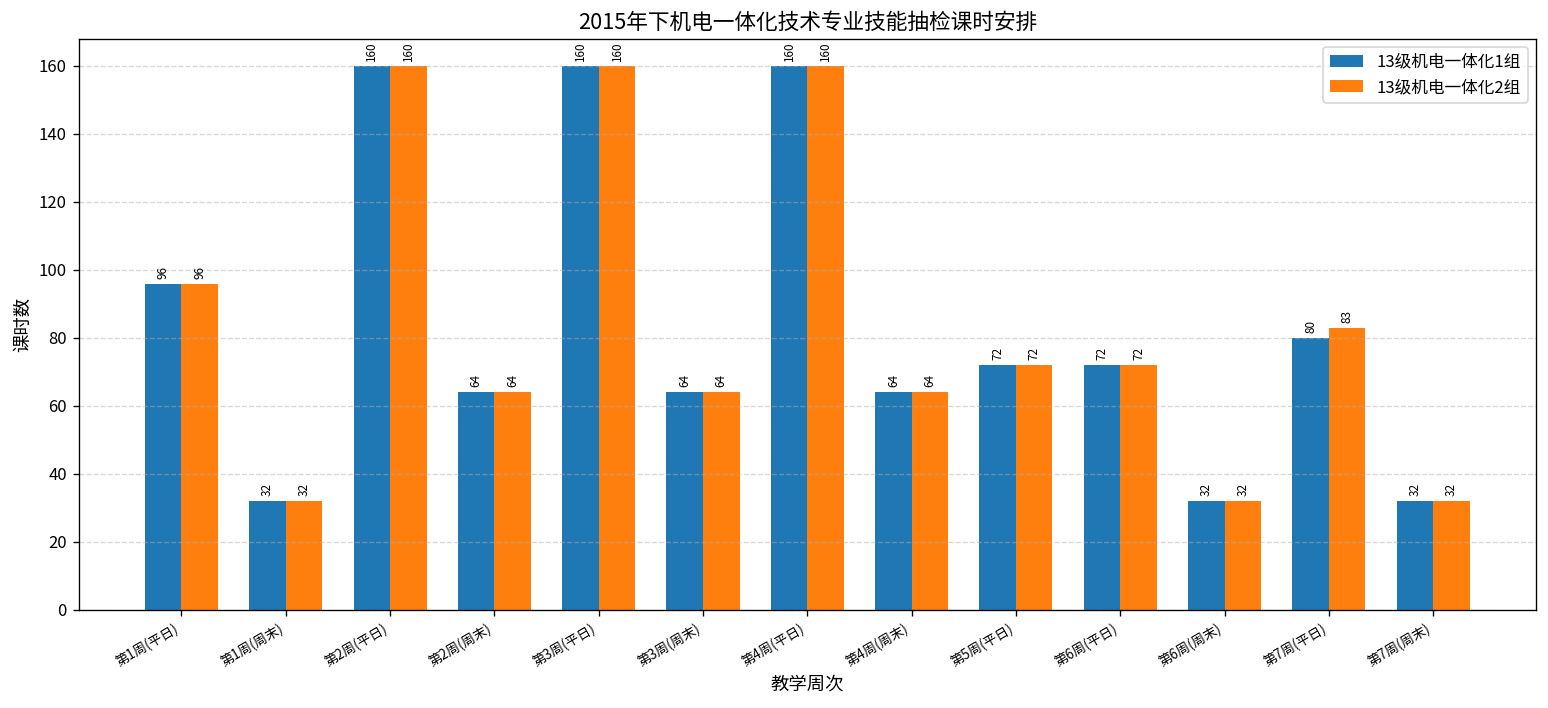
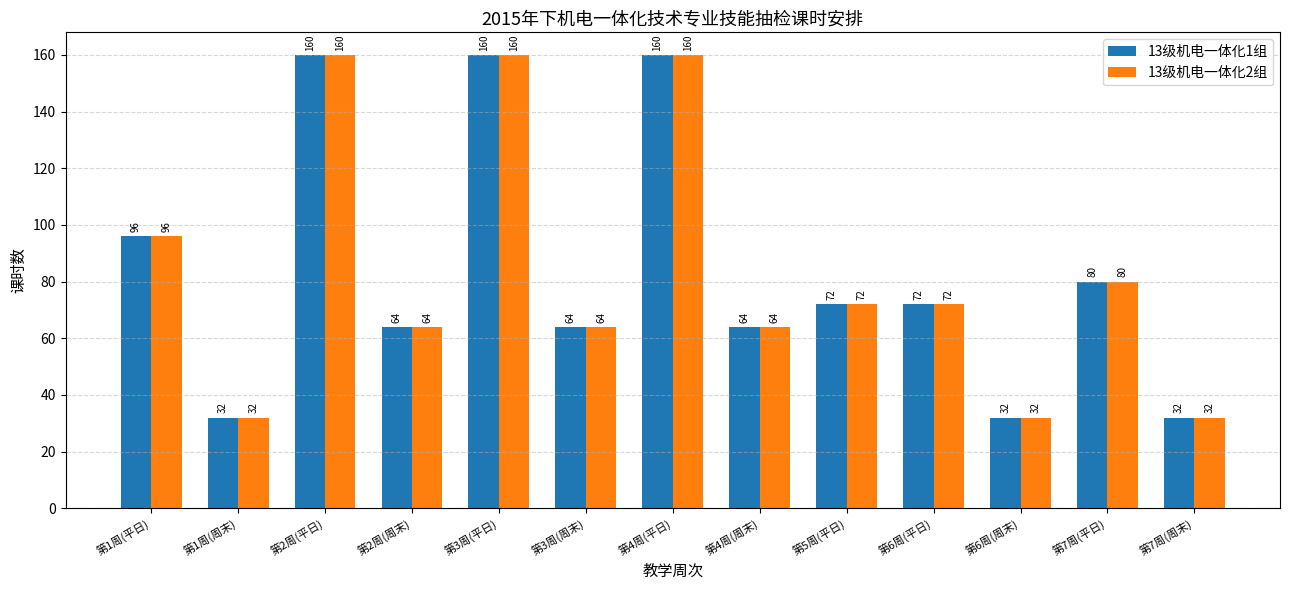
  {
    "13级机电一体化1组": {
      "第1周(平日)": 96,
      "第1周(周末)": 32,
      "第2周(平日)": 160,
      "第2周(周末)": 64,
      "第3周(平日)": 160,
      "第3周(周末)": 64,
      "第4周(平日)": 160,
      "第4周(周末)": 64,
      "第5周(平日)": 72,
      "第6周(平日)": 72,
      "第6周(周末)": 32,
      "第7周(平日)": 80,
      "第7周(周末)": 32
    },
    "13级机电一体化2组": {
      "第1周(平日)": 96,
      "第1周(周末)": 32,
      "第2周(平日)": 160,
      "第2周(周末)": 64,
      "第3周(平日)": 160,
      "第3周(周末)": 64,
      "第4周(平日)": 160,
      "第4周(周末)": 64,
      "第5周(平日)": 72,
      "第6周(平日)": 72,
      "第6周(周末)": 32,
-     "第7周(平日)": 83,
+     "第7周(平日)": 80,
      "第7周(周末)": 32
    }
  }
